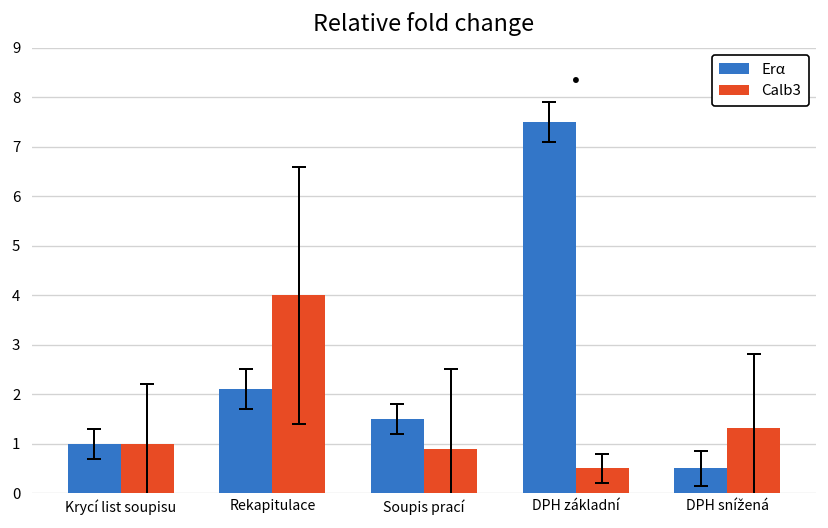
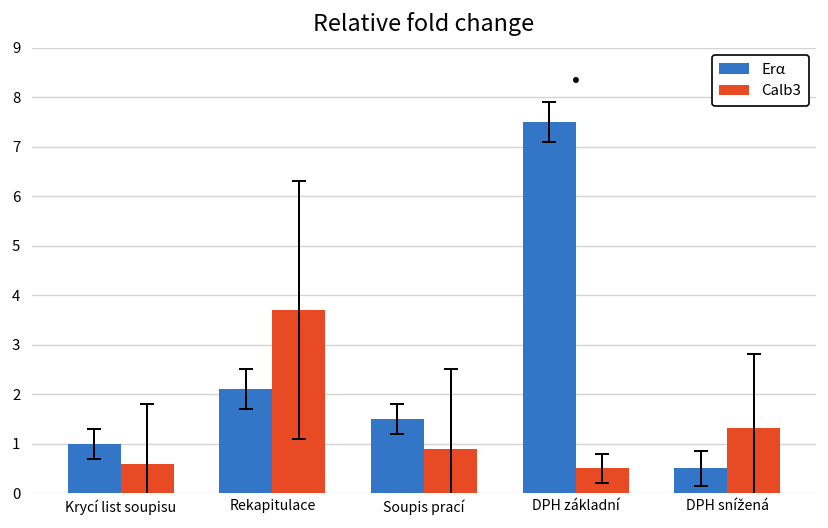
  {
    "Calb3": {
-     "Krycí list soupisu": 1.0,
-     "Rekapitulace": 4.0,
+     "Krycí list soupisu": 0.6,
+     "Rekapitulace": 3.7,
      "Soupis prací": 0.9,
      "DPH základní": 0.5,
      "DPH snížená": 1.3
    }
  }
